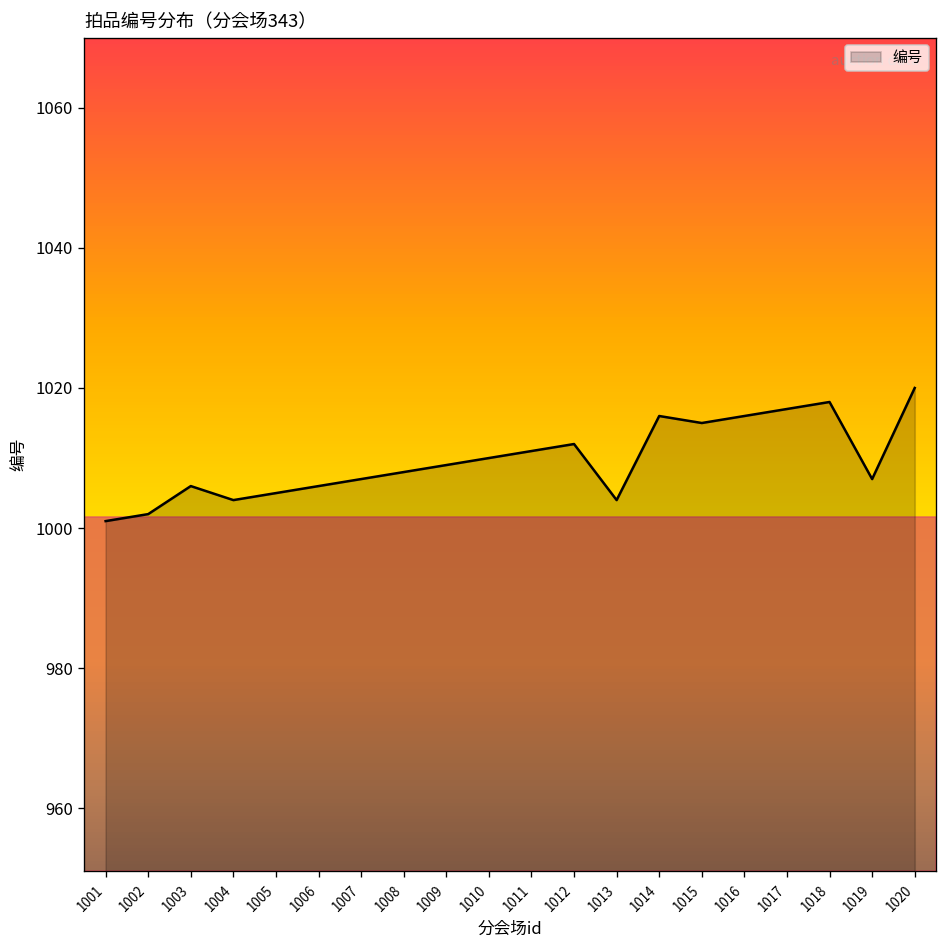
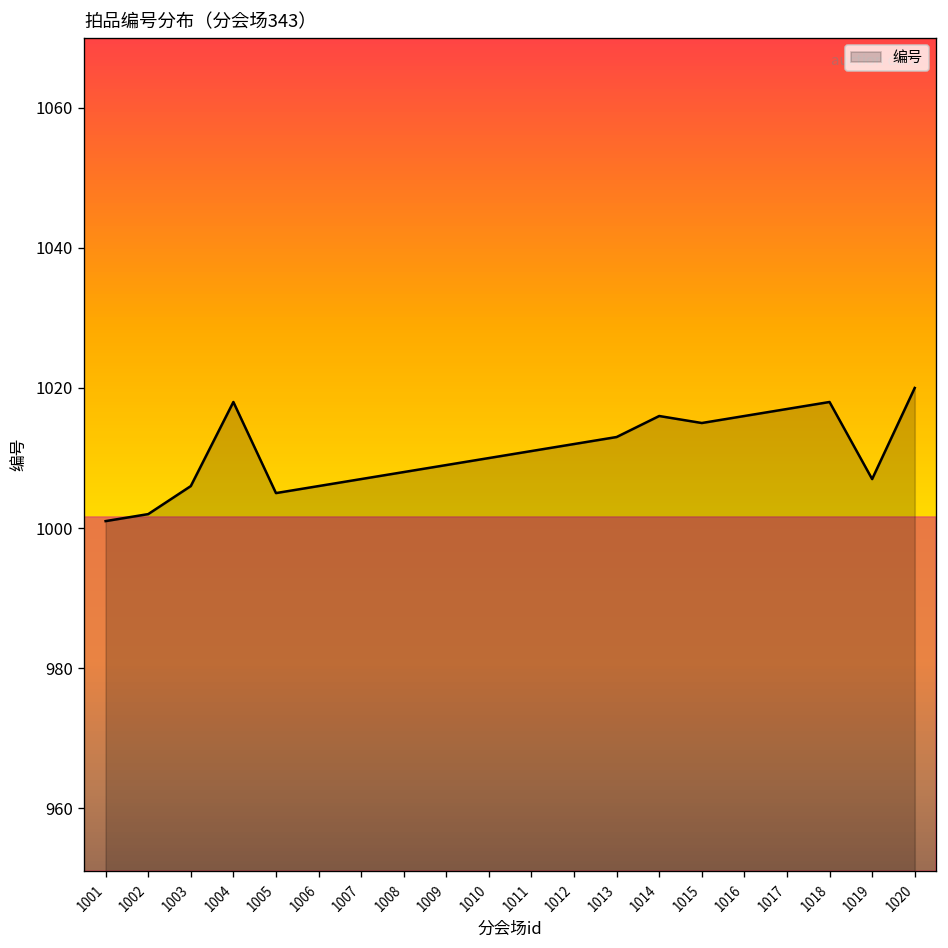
  {
    "1002": 1002,
    "1003": 1006,
-   "1004": 1004,
+   "1004": 1018,
    "1005": 1005,
    "1006": 1006,
    "1007": 1007,
    "1008": 1008,
    "1009": 1009,
    "1010": 1010,
    "1011": 1011,
    "1012": 1012,
-   "1013": 1004,
+   "1013": 1013,
    "1014": 1016,
    "1015": 1015,
    "1016": 1016,
    "1017": 1017,
    "1018": 1018,
    "1019": 1007,
    "1020": 1020
  }
